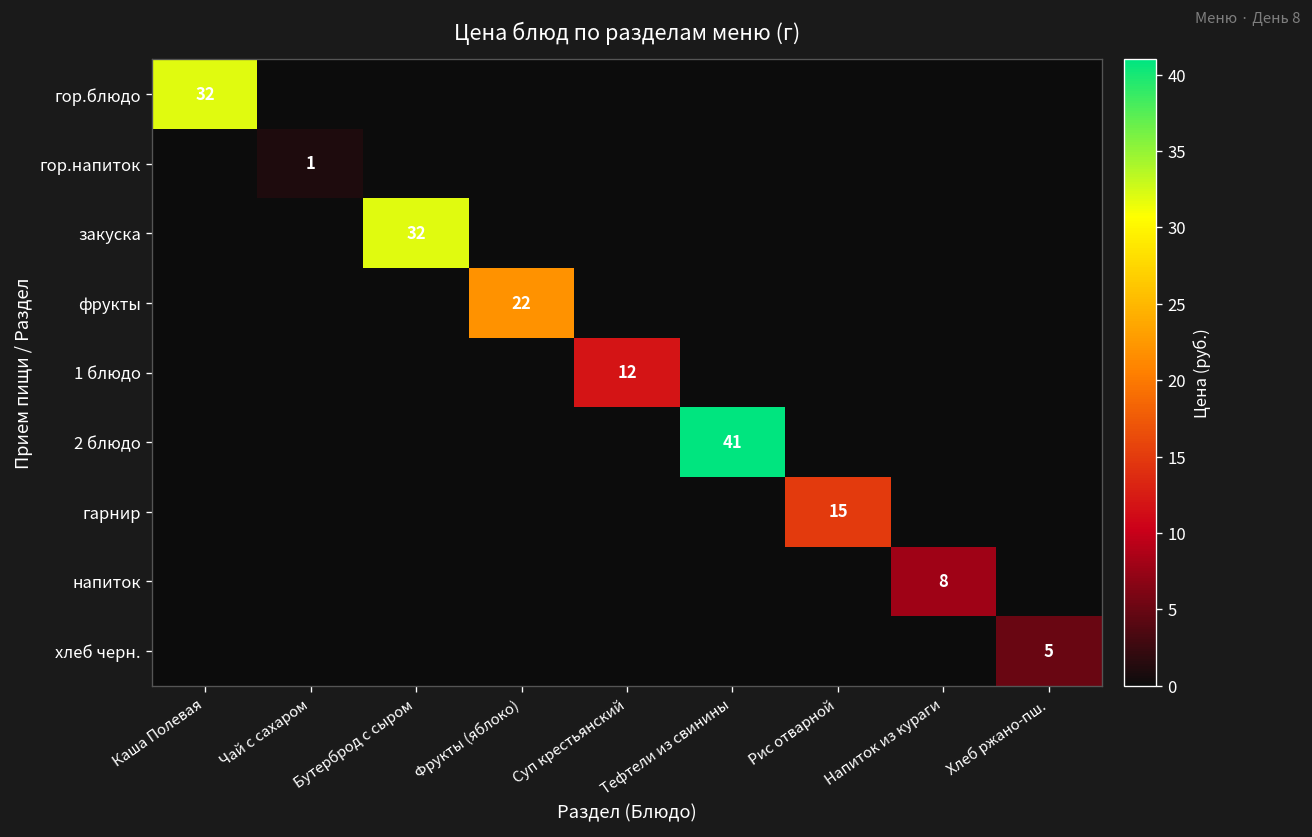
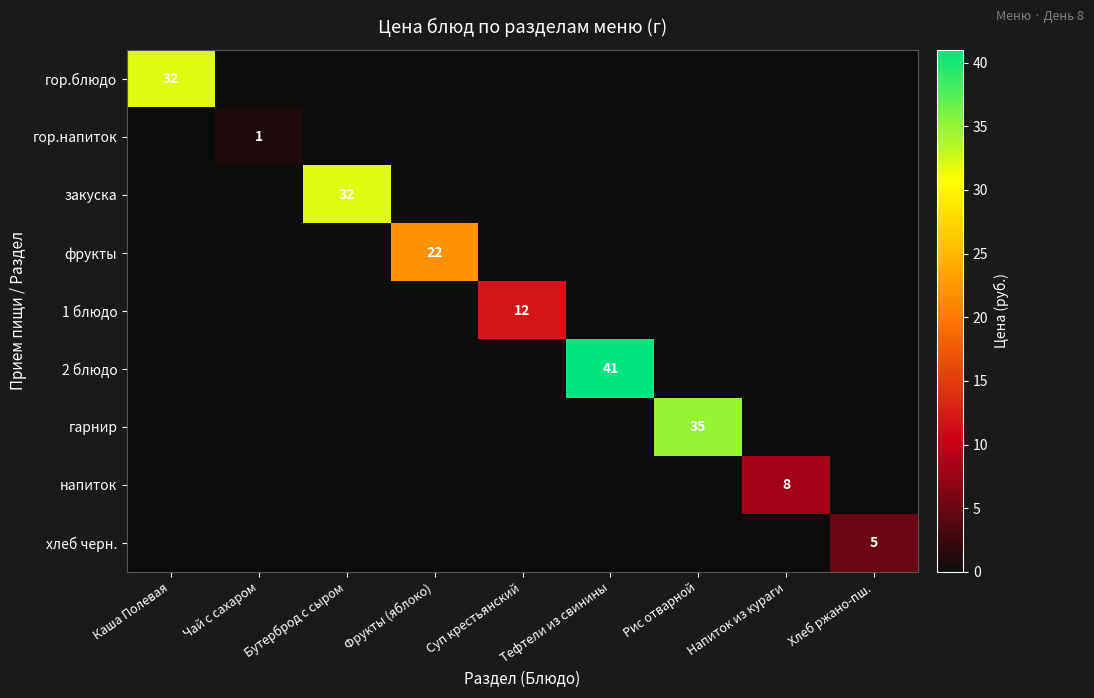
  {
    "гор.блюдо": {
      "Каша Полевая": 32
    },
    "гор.напиток": {
      "Чай с сахаром": 1
    },
    "закуска": {
      "Бутерброд с сыром": 32
    },
    "фрукты": {
      "Фрукты (яблоко)": 22
    },
    "1 блюдо": {
      "Суп крестьянский": 12
    },
    "2 блюдо": {
      "Тефтели из свинины": 41
    },
    "гарнир": {
-     "Рис отварной": 15
+     "Рис отварной": 35
    },
    "напиток": {
      "Напиток из кураги": 8
    },
    "хлеб черн.": {
      "Хлеб ржано-пш.": 5
    }
  }
